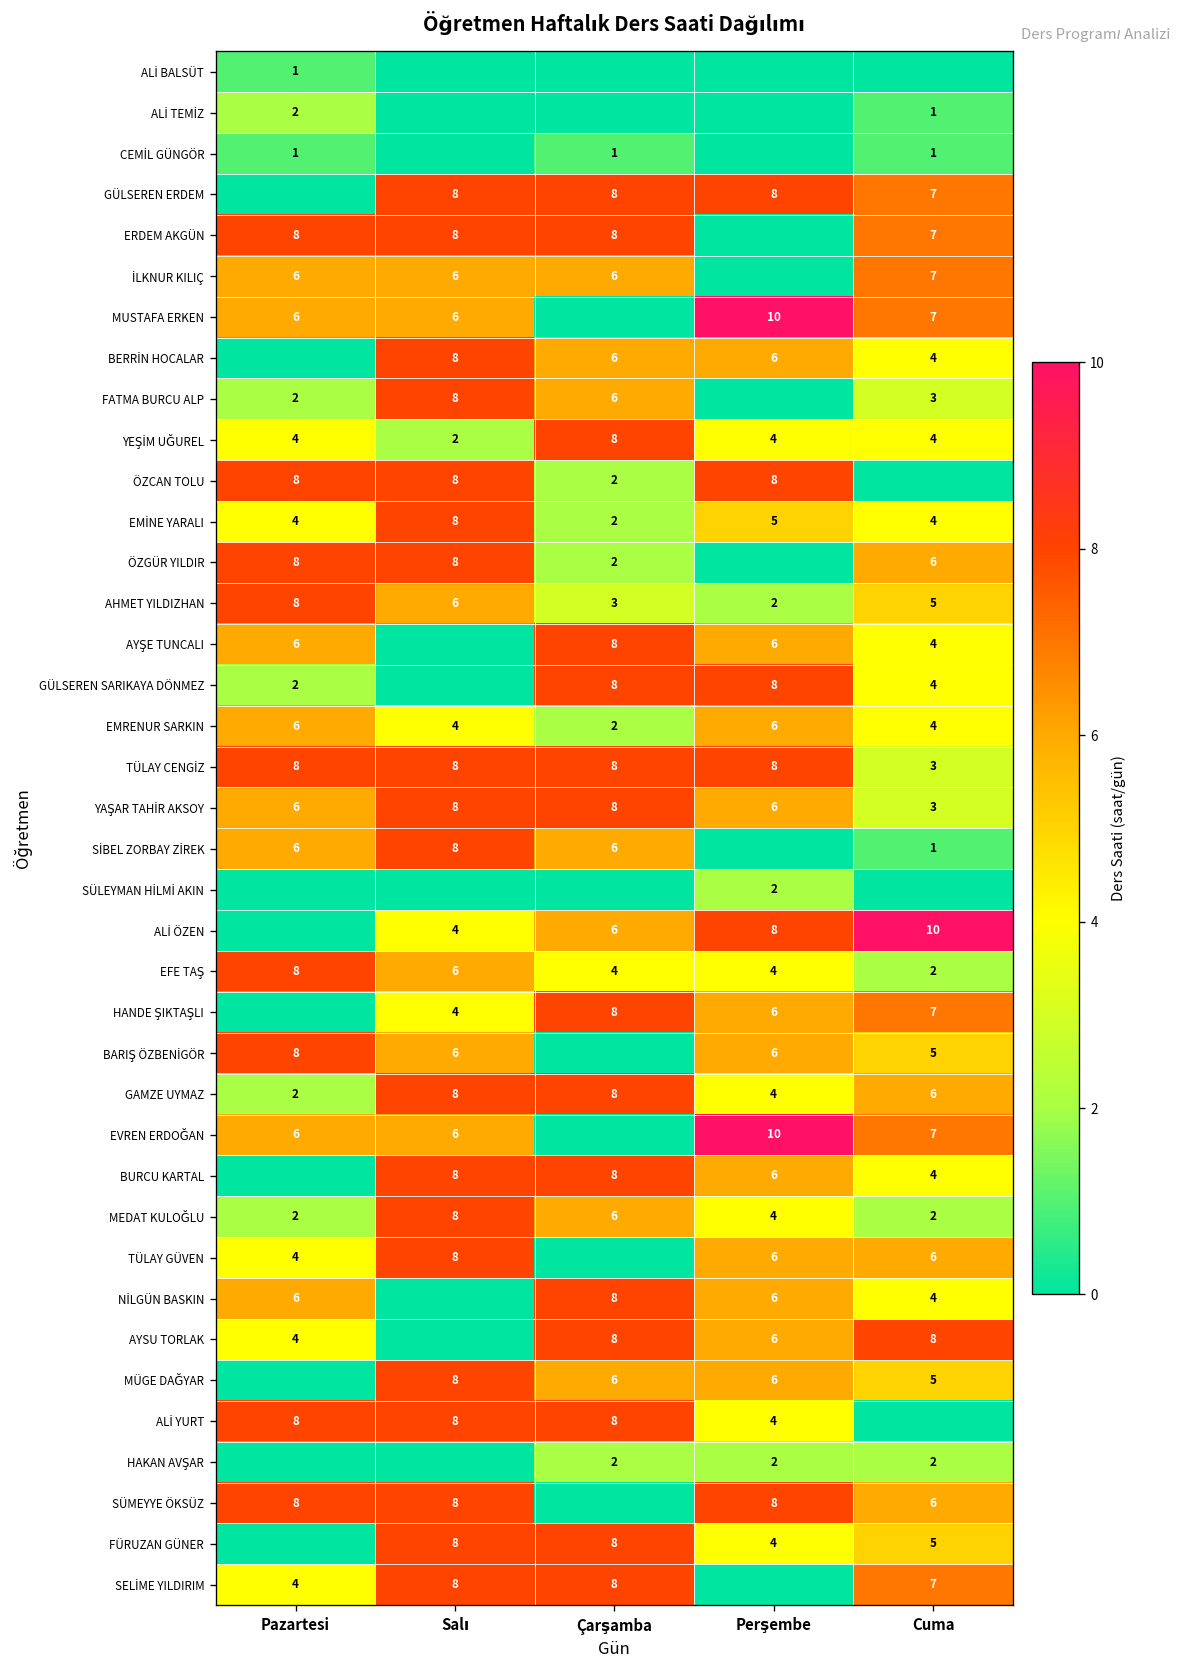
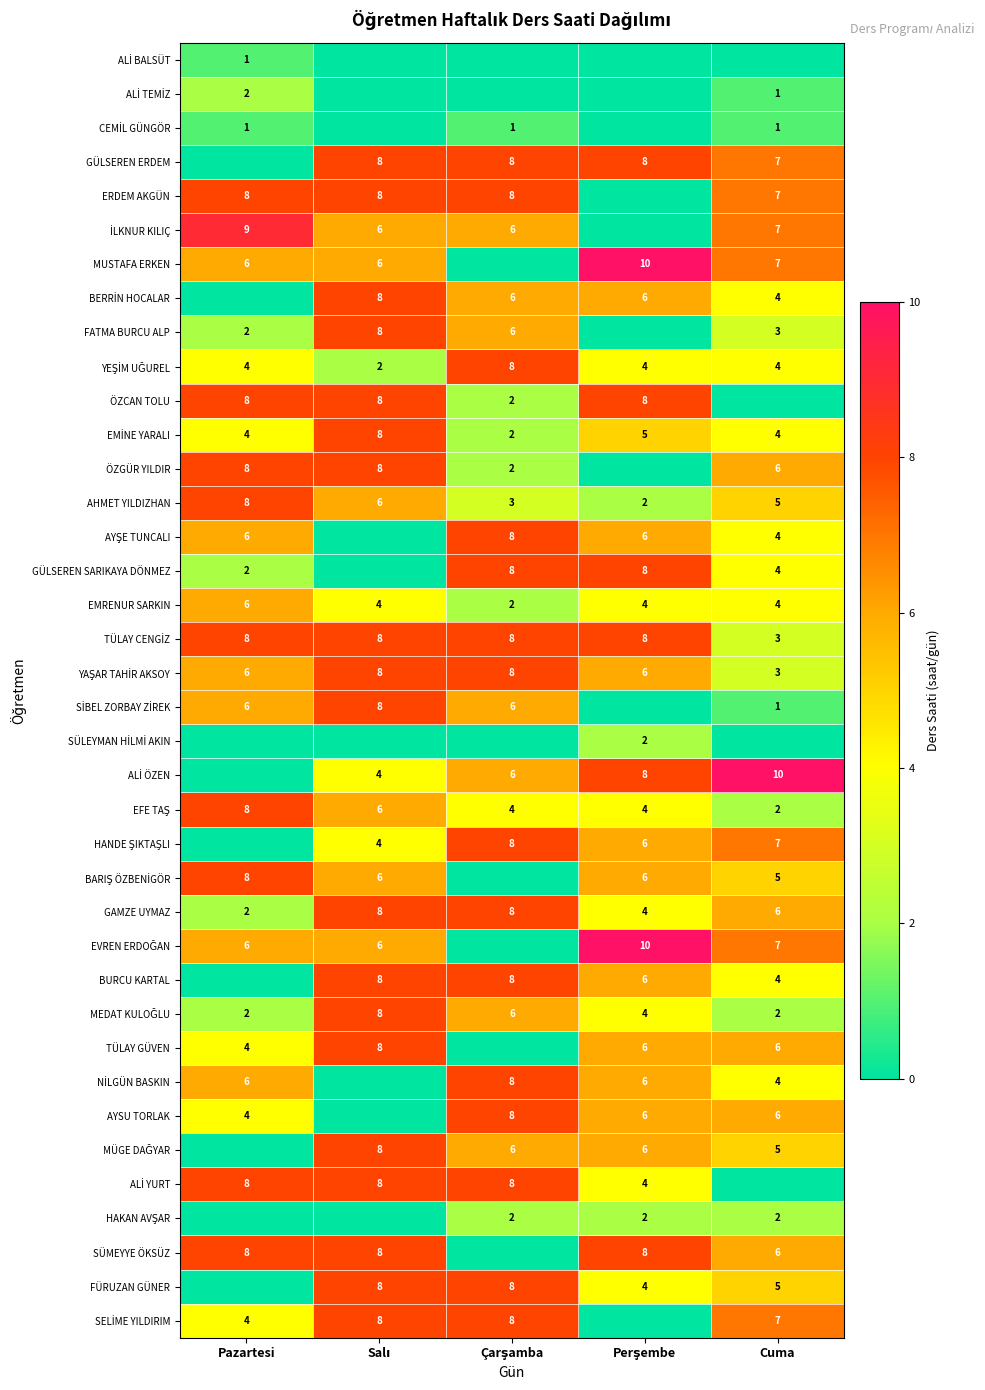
  {
    "ALİ BALSÜT": {
      "Pazartesi": 1
    },
    "ALİ TEMİZ": {
      "Pazartesi": 2,
      "Cuma": 1
    },
    "CEMİL GÜNGÖR": {
      "Pazartesi": 1,
      "Çarşamba": 1,
      "Cuma": 1
    },
    "GÜLSEREN ERDEM": {
      "Salı": 8,
      "Çarşamba": 8,
      "Perşembe": 8,
      "Cuma": 7
    },
    "ERDEM AKGÜN": {
      "Pazartesi": 8,
      "Salı": 8,
      "Çarşamba": 8,
      "Cuma": 7
    },
    "İLKNUR KILIÇ": {
-     "Pazartesi": 6,
+     "Pazartesi": 9,
      "Salı": 6,
      "Çarşamba": 6,
      "Cuma": 7
    },
    "MUSTAFA ERKEN": {
      "Pazartesi": 6,
      "Salı": 6,
      "Perşembe": 10,
      "Cuma": 7
    },
    "BERRİN HOCALAR": {
      "Salı": 8,
      "Çarşamba": 6,
      "Perşembe": 6,
      "Cuma": 4
    },
    "FATMA BURCU ALP": {
      "Pazartesi": 2,
      "Salı": 8,
      "Çarşamba": 6,
      "Cuma": 3
    },
    "YEŞİM UĞUREL": {
      "Pazartesi": 4,
      "Salı": 2,
      "Çarşamba": 8,
      "Perşembe": 4,
      "Cuma": 4
    },
    "ÖZCAN TOLU": {
      "Pazartesi": 8,
      "Salı": 8,
      "Çarşamba": 2,
      "Perşembe": 8
    },
    "EMİNE YARALI": {
      "Pazartesi": 4,
      "Salı": 8,
      "Çarşamba": 2,
      "Perşembe": 5,
      "Cuma": 4
    },
    "ÖZGÜR YILDIR": {
      "Pazartesi": 8,
      "Salı": 8,
      "Çarşamba": 2,
      "Cuma": 6
    },
    "AHMET YILDIZHAN": {
      "Pazartesi": 8,
      "Salı": 6,
      "Çarşamba": 3,
      "Perşembe": 2,
      "Cuma": 5
    },
    "AYŞE TUNCALI": {
      "Pazartesi": 6,
      "Çarşamba": 8,
      "Perşembe": 6,
      "Cuma": 4
    },
    "GÜLSEREN SARIKAYA DÖNMEZ": {
      "Pazartesi": 2,
      "Çarşamba": 8,
      "Perşembe": 8,
      "Cuma": 4
    },
    "EMRENUR SARKIN": {
      "Pazartesi": 6,
      "Salı": 4,
      "Çarşamba": 2,
-     "Perşembe": 6,
+     "Perşembe": 4,
      "Cuma": 4
    },
    "TÜLAY CENGİZ": {
      "Pazartesi": 8,
      "Salı": 8,
      "Çarşamba": 8,
      "Perşembe": 8,
      "Cuma": 3
    },
    "YAŞAR TAHİR AKSOY": {
      "Pazartesi": 6,
      "Salı": 8,
      "Çarşamba": 8,
      "Perşembe": 6,
      "Cuma": 3
    },
    "SİBEL ZORBAY ZİREK": {
      "Pazartesi": 6,
      "Salı": 8,
      "Çarşamba": 6,
      "Cuma": 1
    },
    "SÜLEYMAN HİLMİ AKIN": {
      "Perşembe": 2
    },
    "ALİ ÖZEN": {
      "Salı": 4,
      "Çarşamba": 6,
      "Perşembe": 8,
      "Cuma": 10
    },
    "EFE TAŞ": {
      "Pazartesi": 8,
      "Salı": 6,
      "Çarşamba": 4,
      "Perşembe": 4,
      "Cuma": 2
    },
    "HANDE ŞIKTAŞLI": {
      "Salı": 4,
      "Çarşamba": 8,
      "Perşembe": 6,
      "Cuma": 7
    },
    "BARIŞ ÖZBENİGÖR": {
      "Pazartesi": 8,
      "Salı": 6,
      "Perşembe": 6,
      "Cuma": 5
    },
    "GAMZE UYMAZ": {
      "Pazartesi": 2,
      "Salı": 8,
      "Çarşamba": 8,
      "Perşembe": 4,
      "Cuma": 6
    },
    "EVREN ERDOĞAN": {
      "Pazartesi": 6,
      "Salı": 6,
      "Perşembe": 10,
      "Cuma": 7
    },
    "BURCU KARTAL": {
      "Salı": 8,
      "Çarşamba": 8,
      "Perşembe": 6,
      "Cuma": 4
    },
    "MEDAT KULOĞLU": {
      "Pazartesi": 2,
      "Salı": 8,
      "Çarşamba": 6,
      "Perşembe": 4,
      "Cuma": 2
    },
    "TÜLAY GÜVEN": {
      "Pazartesi": 4,
      "Salı": 8,
      "Perşembe": 6,
      "Cuma": 6
    },
    "NİLGÜN BASKIN": {
      "Pazartesi": 6,
      "Çarşamba": 8,
      "Perşembe": 6,
      "Cuma": 4
    },
    "AYSU TORLAK": {
      "Pazartesi": 4,
      "Çarşamba": 8,
      "Perşembe": 6,
-     "Cuma": 8
+     "Cuma": 6
    },
    "MÜGE DAĞYAR": {
      "Salı": 8,
      "Çarşamba": 6,
      "Perşembe": 6,
      "Cuma": 5
    },
    "ALİ YURT": {
      "Pazartesi": 8,
      "Salı": 8,
      "Çarşamba": 8,
      "Perşembe": 4
    },
    "HAKAN AVŞAR": {
      "Çarşamba": 2,
      "Perşembe": 2,
      "Cuma": 2
    },
    "SÜMEYYE ÖKSÜZ": {
      "Pazartesi": 8,
      "Salı": 8,
      "Perşembe": 8,
      "Cuma": 6
    },
    "FÜRUZAN GÜNER": {
      "Salı": 8,
      "Çarşamba": 8,
      "Perşembe": 4,
      "Cuma": 5
    },
    "SELİME YILDIRIM": {
      "Pazartesi": 4,
      "Salı": 8,
      "Çarşamba": 8,
      "Cuma": 7
    }
  }
